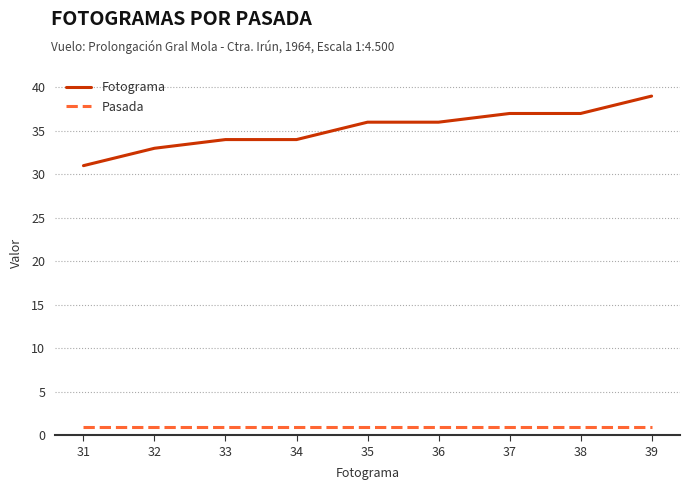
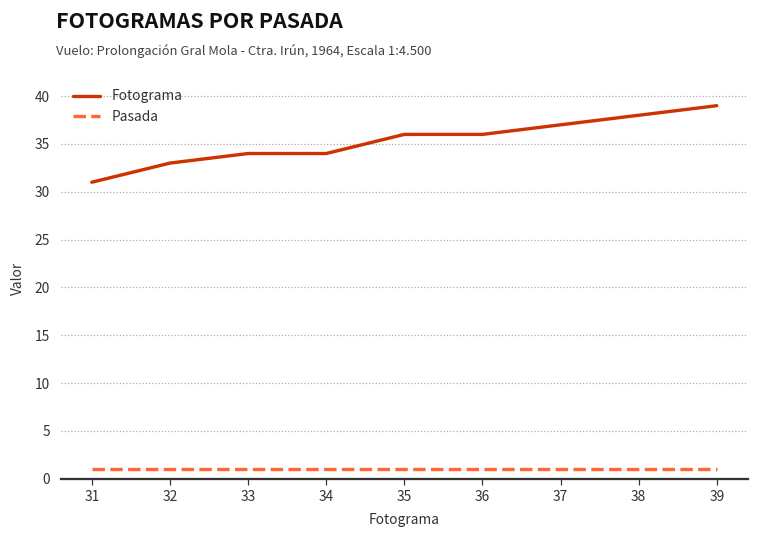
  {
    "Fotograma": {
      "31": 31,
      "32": 33,
      "33": 34,
      "34": 34,
      "35": 36,
      "36": 36,
      "37": 37,
-     "38": 37,
+     "38": 38,
      "39": 39
    },
    "Pasada": {
      "31": 1,
      "32": 1,
      "33": 1,
      "34": 1,
      "35": 1,
      "36": 1,
      "37": 1,
      "38": 1,
      "39": 1
    }
  }
